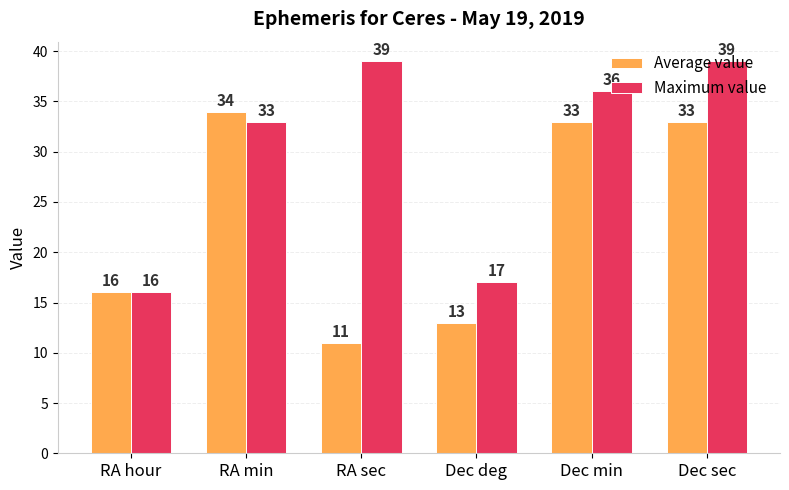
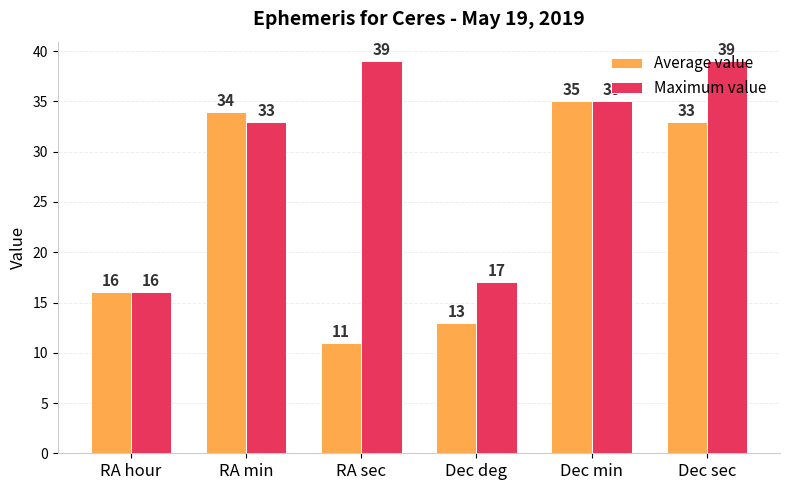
  {
    "Average value": {
      "RA hour": 16,
      "RA min": 34,
      "RA sec": 11,
      "Dec deg": 13,
-     "Dec min": 33,
+     "Dec min": 35,
      "Dec sec": 33
    },
    "Maximum value": {
      "RA hour": 16,
      "RA min": 33,
      "RA sec": 39,
      "Dec deg": 17,
-     "Dec min": 36,
+     "Dec min": 35,
      "Dec sec": 39
    }
  }
